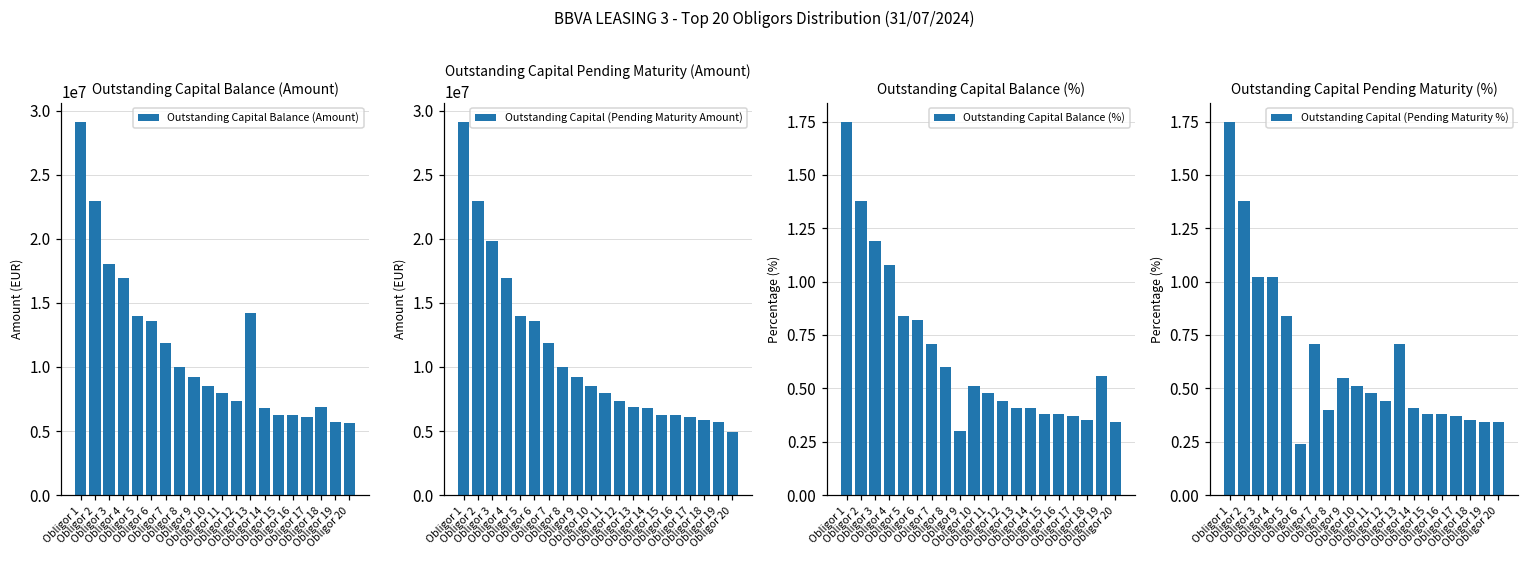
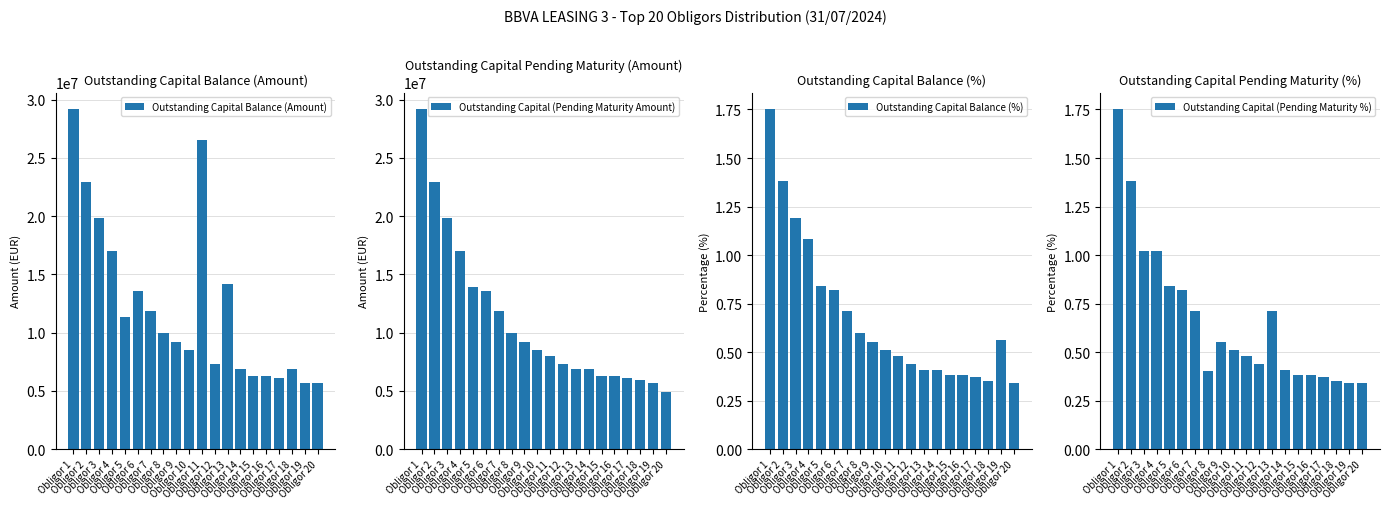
  {
    "Outstanding Capital Balance (Amount)": {
      "Obligor 1": 29200000,
      "Obligor 2": 23000000,
-     "Obligor 3": 18100000,
+     "Obligor 3": 19800000,
      "Obligor 4": 17000000,
-     "Obligor 5": 13900000,
+     "Obligor 5": 11400000,
      "Obligor 6": 13600000,
      "Obligor 7": 11900000,
      "Obligor 8": 10000000,
      "Obligor 9": 9200000,
      "Obligor 10": 8500000,
-     "Obligor 11": 8000000,
+     "Obligor 11": 26600000,
      "Obligor 12": 7300000,
      "Obligor 13": 14200000,
      "Obligor 14": 6800000,
      "Obligor 15": 6300000,
      "Obligor 16": 6200000,
      "Obligor 17": 6100000,
      "Obligor 18": 6800000,
      "Obligor 19": 5700000,
      "Obligor 20": 5700000
    },
    "Outstanding Capital Pending Maturity (Amount)": {
      "Obligor 1": 29200000,
      "Obligor 2": 23000000,
      "Obligor 3": 19800000,
      "Obligor 4": 17000000,
      "Obligor 5": 13900000,
      "Obligor 6": 13600000,
      "Obligor 7": 11900000,
      "Obligor 8": 10000000,
      "Obligor 9": 9200000,
      "Obligor 10": 8500000,
      "Obligor 11": 8000000,
      "Obligor 12": 7300000,
      "Obligor 13": 6900000,
      "Obligor 14": 6800000,
      "Obligor 15": 6300000,
      "Obligor 16": 6200000,
      "Obligor 17": 6100000,
      "Obligor 18": 5900000,
      "Obligor 19": 5700000,
      "Obligor 20": 4900000
    },
    "Outstanding Capital Balance (%)": {
      "Obligor 1": 1.75,
      "Obligor 2": 1.38,
      "Obligor 3": 1.19,
      "Obligor 4": 1.08,
      "Obligor 5": 0.84,
      "Obligor 6": 0.82,
      "Obligor 7": 0.71,
      "Obligor 8": 0.60,
-     "Obligor 9": 0.30,
+     "Obligor 9": 0.55,
      "Obligor 10": 0.51,
      "Obligor 11": 0.48,
      "Obligor 12": 0.44,
      "Obligor 13": 0.41,
      "Obligor 14": 0.41,
      "Obligor 15": 0.38,
      "Obligor 16": 0.38,
      "Obligor 17": 0.37,
      "Obligor 18": 0.35,
      "Obligor 19": 0.56,
      "Obligor 20": 0.34
    },
    "Outstanding Capital Pending Maturity (%)": {
      "Obligor 1": 1.75,
      "Obligor 2": 1.38,
      "Obligor 3": 1.02,
      "Obligor 4": 1.02,
      "Obligor 5": 0.84,
-     "Obligor 6": 0.24,
+     "Obligor 6": 0.82,
      "Obligor 7": 0.71,
      "Obligor 8": 0.40,
      "Obligor 9": 0.55,
      "Obligor 10": 0.51,
      "Obligor 11": 0.48,
      "Obligor 12": 0.44,
      "Obligor 13": 0.71,
      "Obligor 14": 0.41,
      "Obligor 15": 0.38,
      "Obligor 16": 0.38,
      "Obligor 17": 0.37,
      "Obligor 18": 0.35,
      "Obligor 19": 0.34,
      "Obligor 20": 0.34
    }
  }
